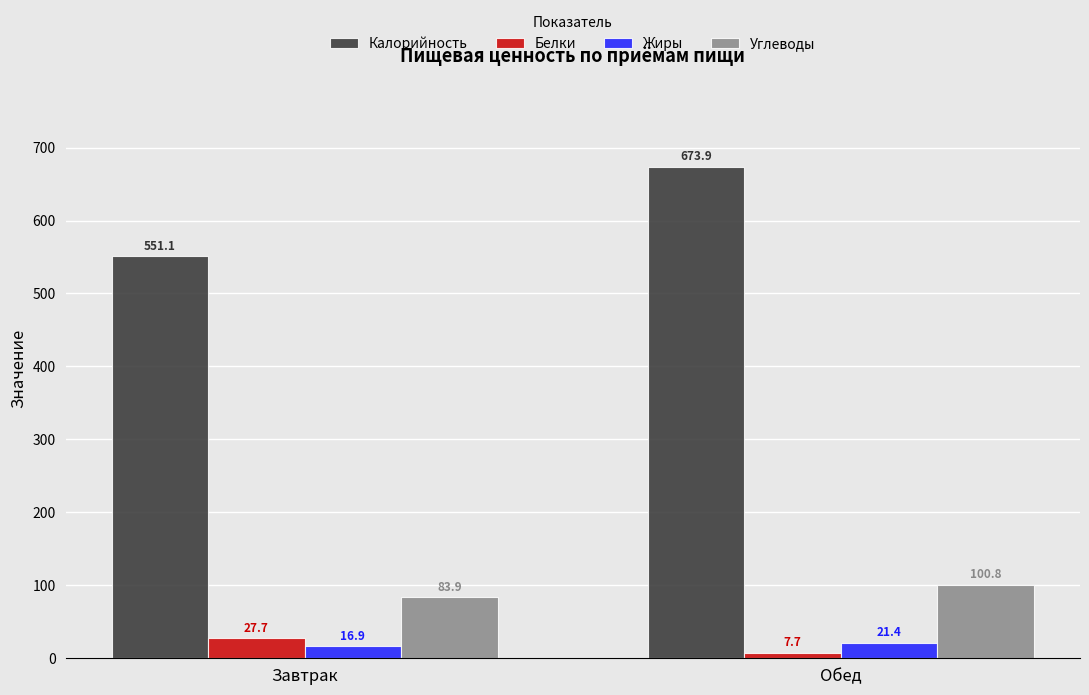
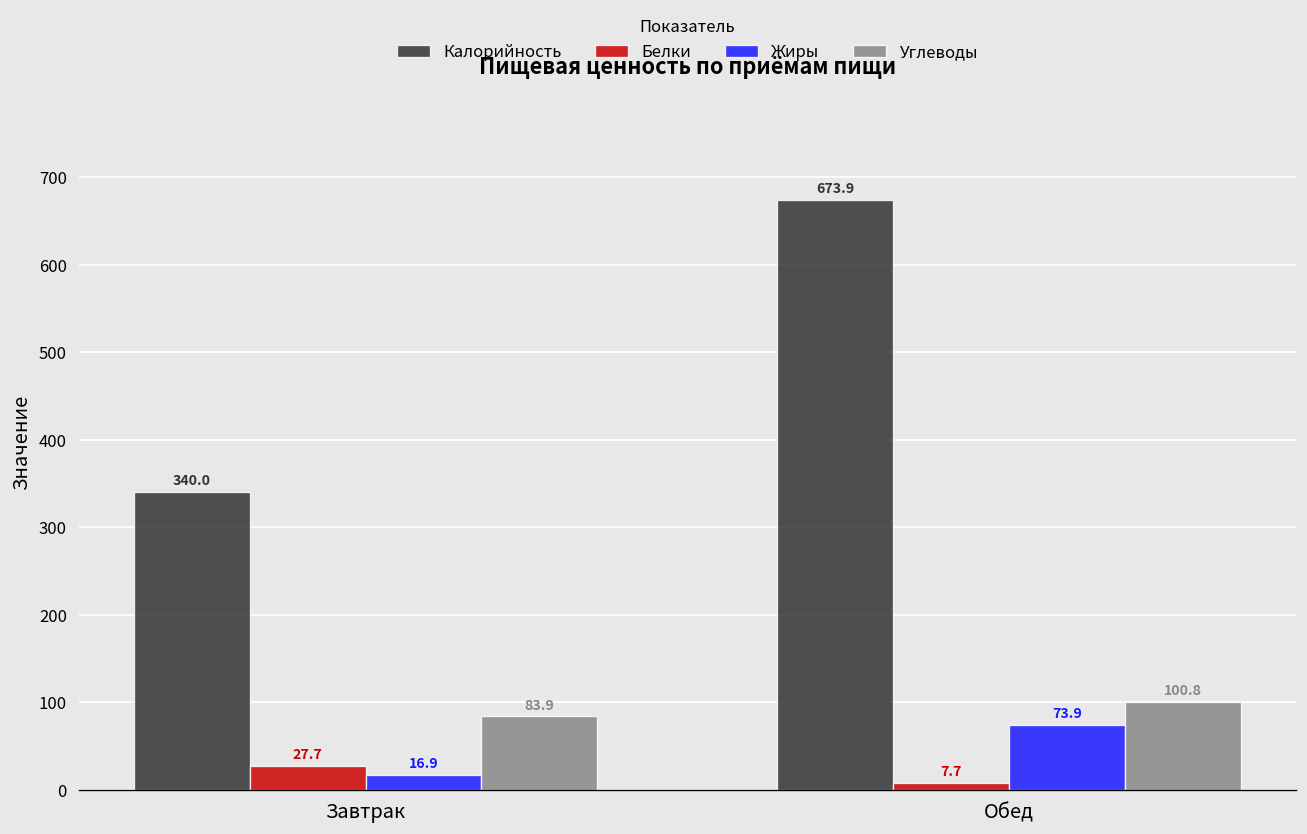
  {
    "Калорийность": {
-     "Завтрак": 551.1,
+     "Завтрак": 340.0,
      "Обед": 673.9
    },
    "Белки": {
      "Завтрак": 27.7,
      "Обед": 7.7
    },
    "Жиры": {
      "Завтрак": 16.9,
-     "Обед": 21.4
+     "Обед": 73.9
    },
    "Углеводы": {
      "Завтрак": 83.9,
      "Обед": 100.8
    }
  }
